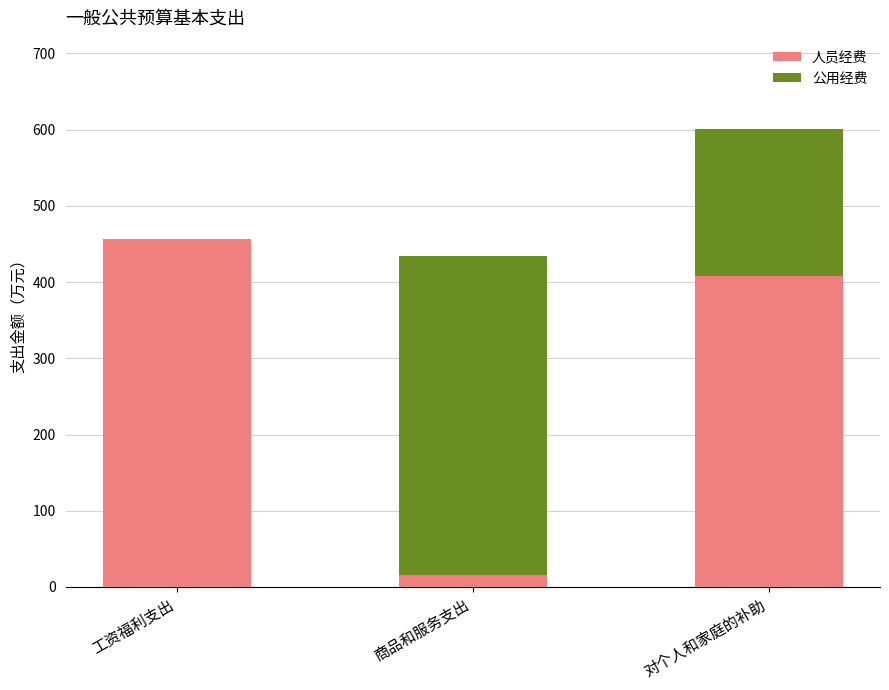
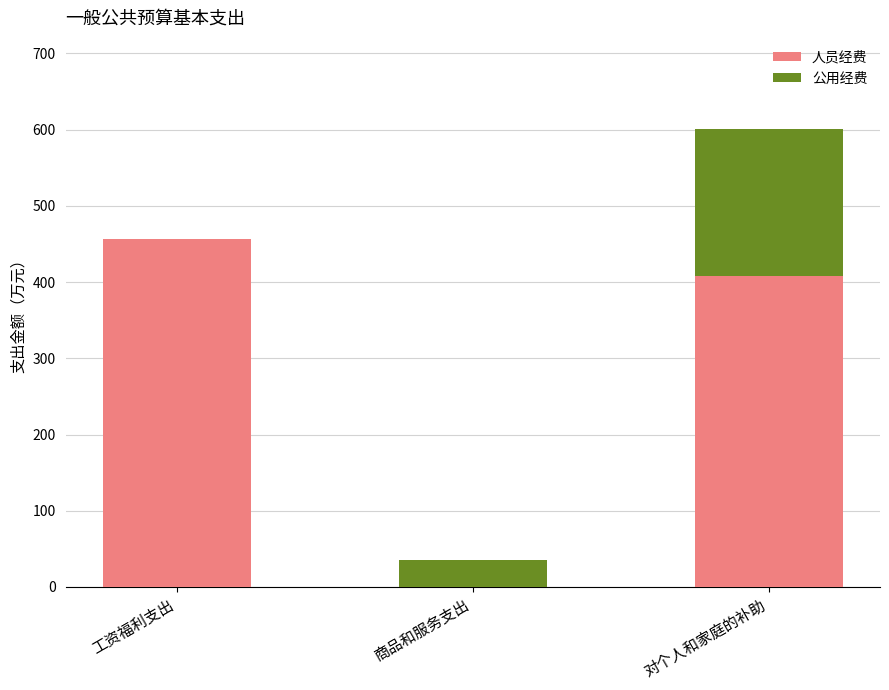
  {
    "人员经费": {
      "工资福利支出": 460,
-     "商品和服务支出": 20,
+     "商品和服务支出": 0,
      "对个人和家庭的补助": 410
    },
    "公用经费": {
      "工资福利支出": 0,
-     "商品和服务支出": 420,
+     "商品和服务支出": 40,
      "对个人和家庭的补助": 190
    }
  }
